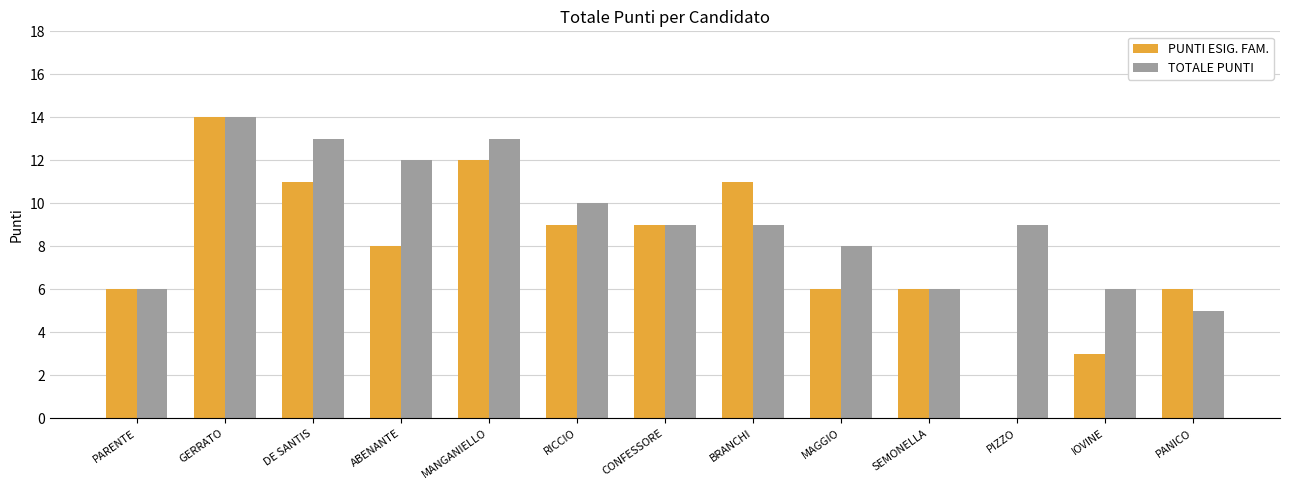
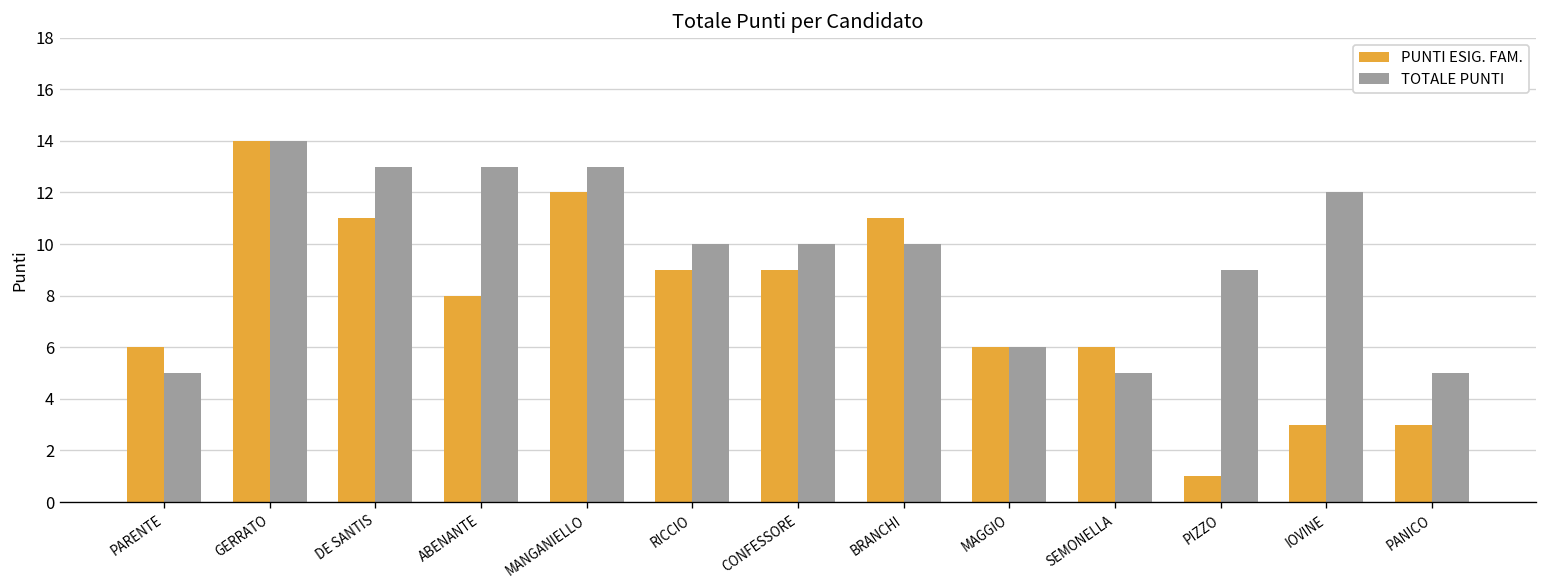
  {
    "PUNTI ESIG. FAM.": {
      "PARENTE": 6,
      "GERRATO": 14,
      "DE SANTIS": 11,
      "ABENANTE": 8,
      "MANGANIELLO": 12,
      "RICCIO": 9,
      "CONFESSORE": 9,
      "BRANCHI": 11,
      "MAGGIO": 6,
      "SEMONELLA": 6,
-     "PIZZO": 0,
+     "PIZZO": 1,
      "IOVINE": 3,
-     "PANICO": 6
+     "PANICO": 3
    },
    "TOTALE PUNTI": {
-     "PARENTE": 6,
+     "PARENTE": 5,
      "GERRATO": 14,
      "DE SANTIS": 13,
-     "ABENANTE": 12,
+     "ABENANTE": 13,
      "MANGANIELLO": 13,
      "RICCIO": 10,
-     "CONFESSORE": 9,
-     "BRANCHI": 9,
-     "MAGGIO": 8,
-     "SEMONELLA": 6,
+     "CONFESSORE": 10,
+     "BRANCHI": 10,
+     "MAGGIO": 6,
+     "SEMONELLA": 5,
      "PIZZO": 9,
-     "IOVINE": 6,
+     "IOVINE": 12,
      "PANICO": 5
    }
  }
